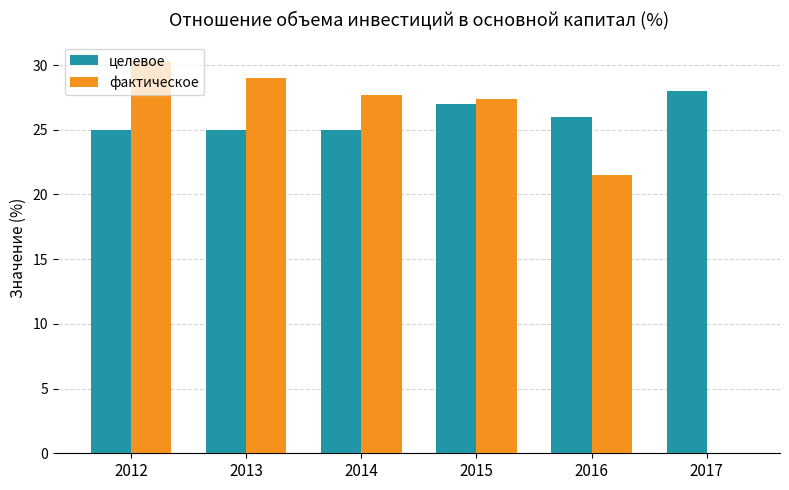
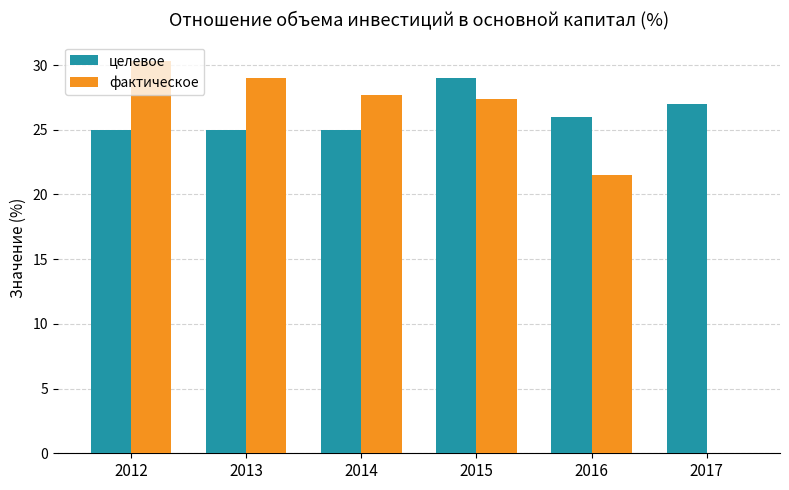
  {
    "целевое": {
      "2012": 25,
      "2013": 25,
      "2014": 25,
-     "2015": 27,
+     "2015": 29,
      "2016": 26,
-     "2017": 28
+     "2017": 27
    },
    "фактическое": {
      "2013": 29,
      "2014": 27.7,
      "2015": 27.4,
      "2016": 21.5,
      "2017": 0
    }
  }
